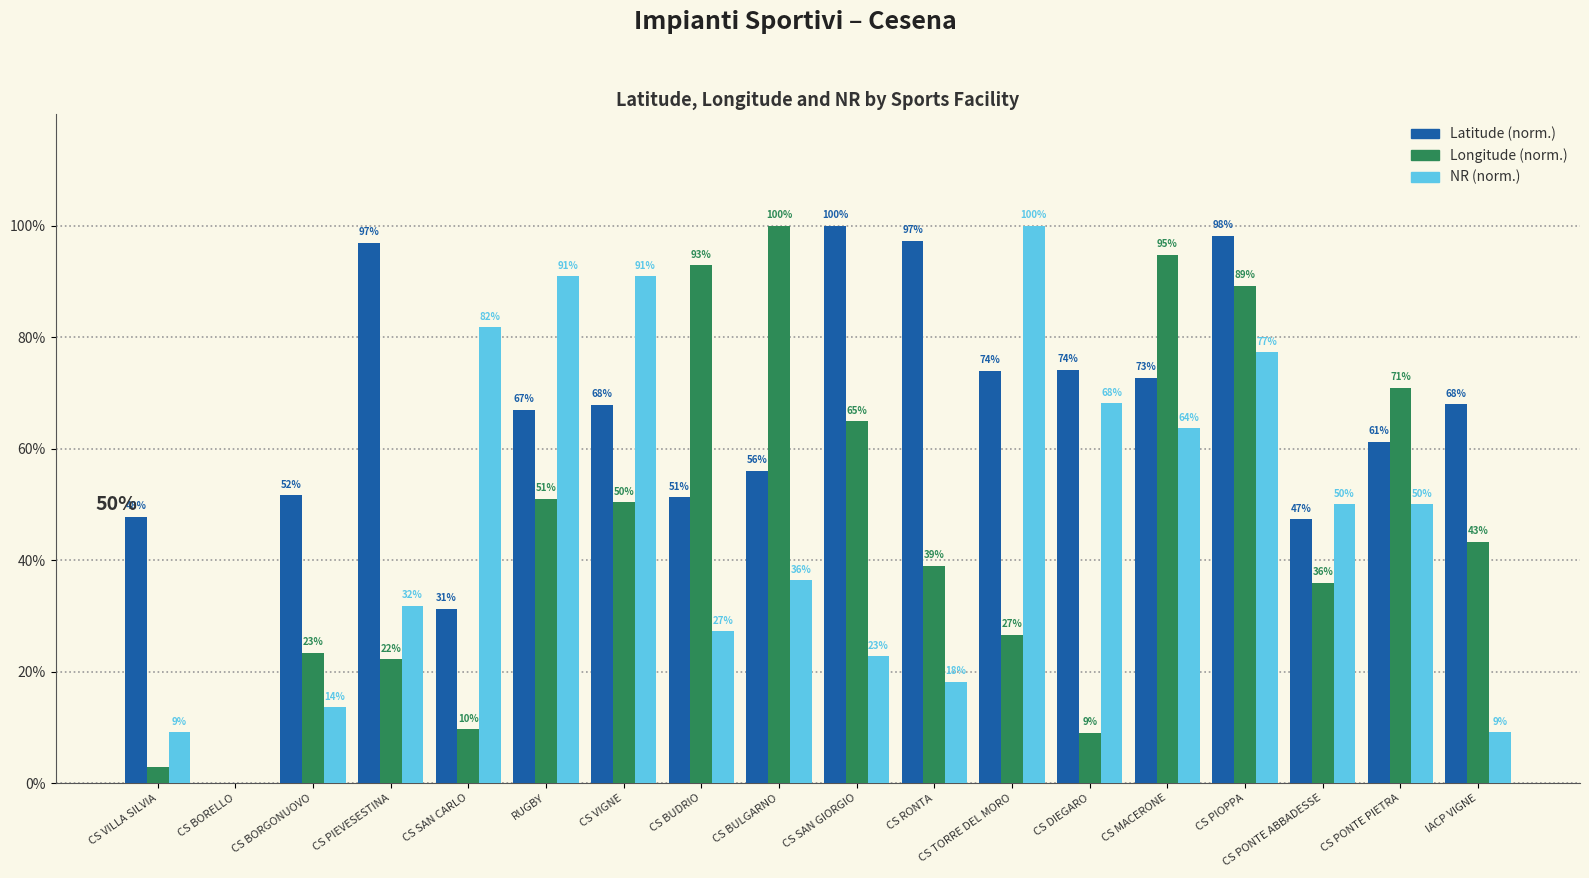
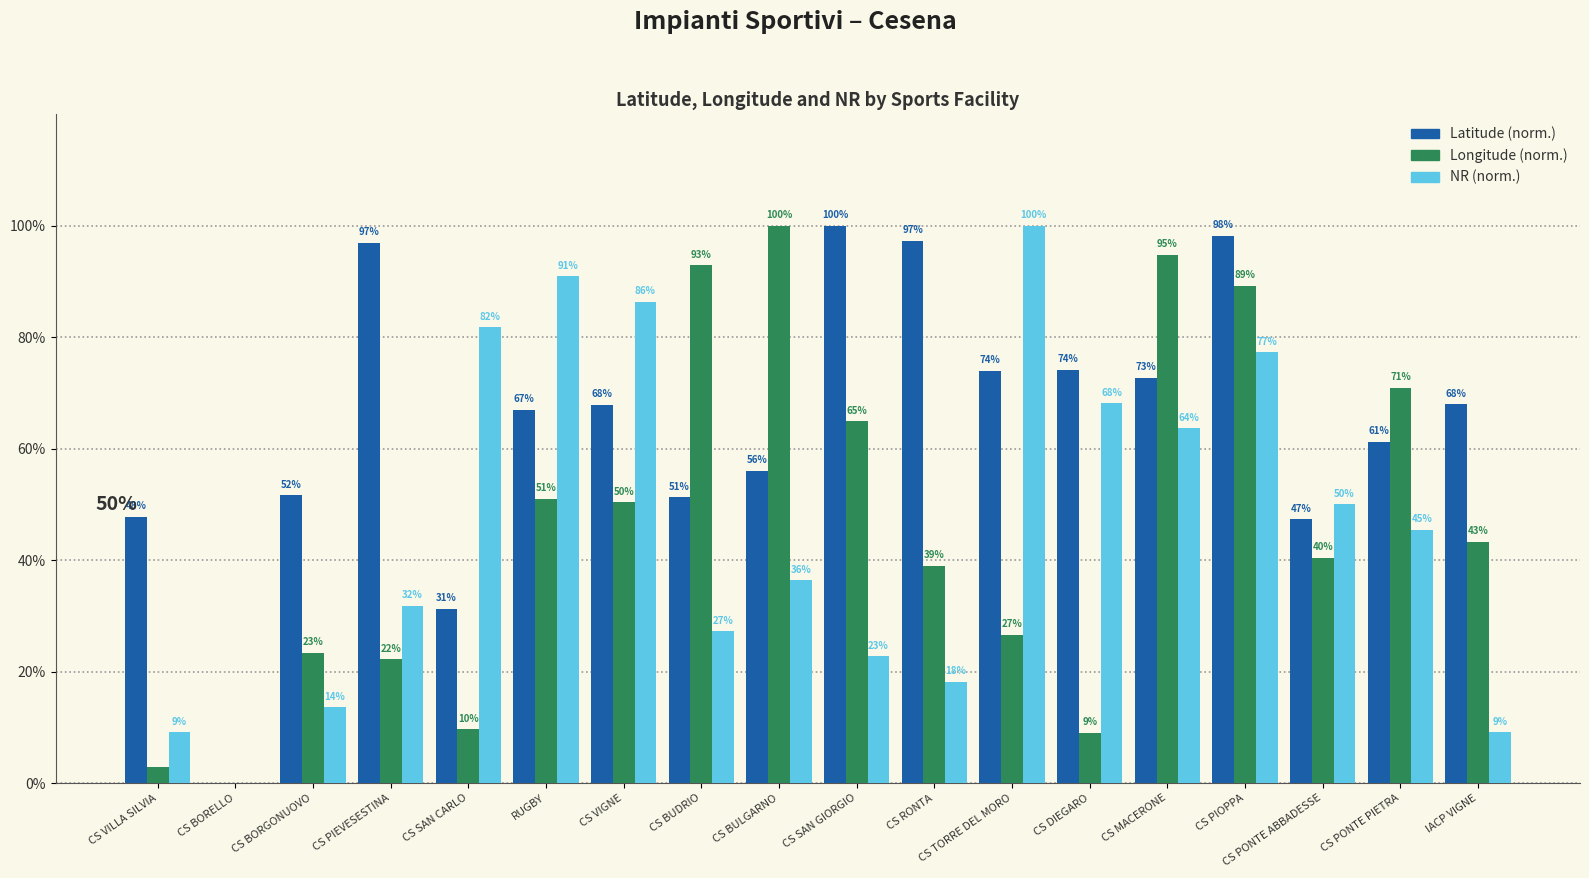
  {
    "Latitude (norm.)": {
      "CS BORGONUOVO": "52%",
      "CS PIEVESESTINA": "97%",
      "CS SAN CARLO": "31%",
      "RUGBY": "67%",
      "CS VIGNE": "68%",
      "CS BUDRIO": "51%",
      "CS BULGARNO": "56%",
      "CS SAN GIORGIO": "100%",
      "CS RONTA": "97%",
      "CS TORRE DEL MORO": "74%",
      "CS DIEGARO": "74%",
      "CS MACERONE": "73%",
      "CS PIOPPA": "98%",
      "CS PONTE ABBADESSE": "47%",
      "CS PONTE PIETRA": "61%",
      "IACP VIGNE": "68%"
    },
    "Longitude (norm.)": {
      "CS BORGONUOVO": "23%",
      "CS PIEVESESTINA": "22%",
      "CS SAN CARLO": "10%",
      "RUGBY": "51%",
      "CS VIGNE": "50%",
      "CS BUDRIO": "93%",
      "CS BULGARNO": "100%",
      "CS SAN GIORGIO": "65%",
      "CS RONTA": "39%",
      "CS TORRE DEL MORO": "27%",
      "CS DIEGARO": "9%",
      "CS MACERONE": "95%",
      "CS PIOPPA": "89%",
-     "CS PONTE ABBADESSE": "36%",
+     "CS PONTE ABBADESSE": "40%",
      "CS PONTE PIETRA": "71%",
      "IACP VIGNE": "43%"
    },
    "NR (norm.)": {
      "CS VILLA SILVIA": "9%",
      "CS BORGONUOVO": "14%",
      "CS PIEVESESTINA": "32%",
      "CS SAN CARLO": "82%",
      "RUGBY": "91%",
-     "CS VIGNE": "91%",
+     "CS VIGNE": "86%",
      "CS BUDRIO": "27%",
      "CS BULGARNO": "36%",
      "CS SAN GIORGIO": "23%",
      "CS RONTA": "18%",
      "CS TORRE DEL MORO": "100%",
      "CS DIEGARO": "68%",
      "CS MACERONE": "64%",
      "CS PIOPPA": "77%",
      "CS PONTE ABBADESSE": "50%",
-     "CS PONTE PIETRA": "50%",
+     "CS PONTE PIETRA": "45%",
      "IACP VIGNE": "9%"
    }
  }
